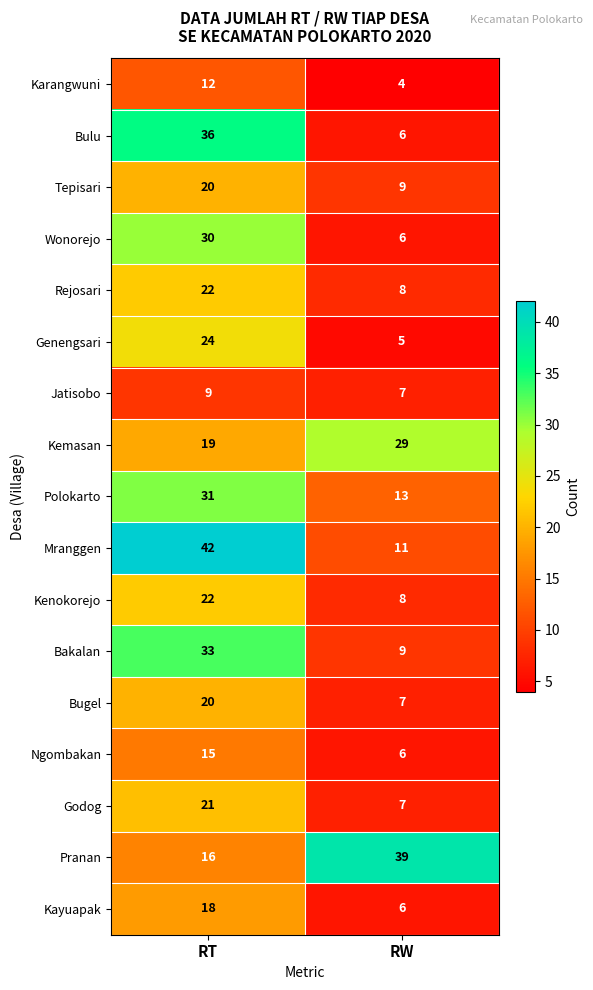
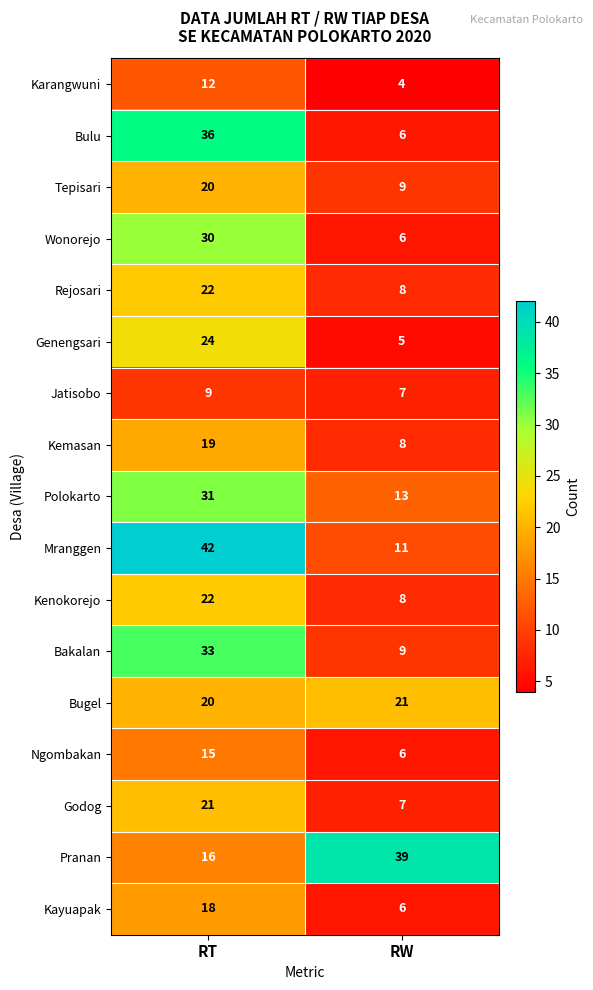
  {
    "Karangwuni": {
      "RT": 12,
      "RW": 4
    },
    "Bulu": {
      "RT": 36,
      "RW": 6
    },
    "Tepisari": {
      "RT": 20,
      "RW": 9
    },
    "Wonorejo": {
      "RT": 30,
      "RW": 6
    },
    "Rejosari": {
      "RT": 22,
      "RW": 8
    },
    "Genengsari": {
      "RT": 24,
      "RW": 5
    },
    "Jatisobo": {
      "RT": 9,
      "RW": 7
    },
    "Kemasan": {
      "RT": 19,
-     "RW": 29
+     "RW": 8
    },
    "Polokarto": {
      "RT": 31,
      "RW": 13
    },
    "Mranggen": {
      "RT": 42,
      "RW": 11
    },
    "Kenokorejo": {
      "RT": 22,
      "RW": 8
    },
    "Bakalan": {
      "RT": 33,
      "RW": 9
    },
    "Bugel": {
      "RT": 20,
-     "RW": 7
+     "RW": 21
    },
    "Ngombakan": {
      "RT": 15,
      "RW": 6
    },
    "Godog": {
      "RT": 21,
      "RW": 7
    },
    "Pranan": {
      "RT": 16,
      "RW": 39
    },
    "Kayuapak": {
      "RT": 18,
      "RW": 6
    }
  }
